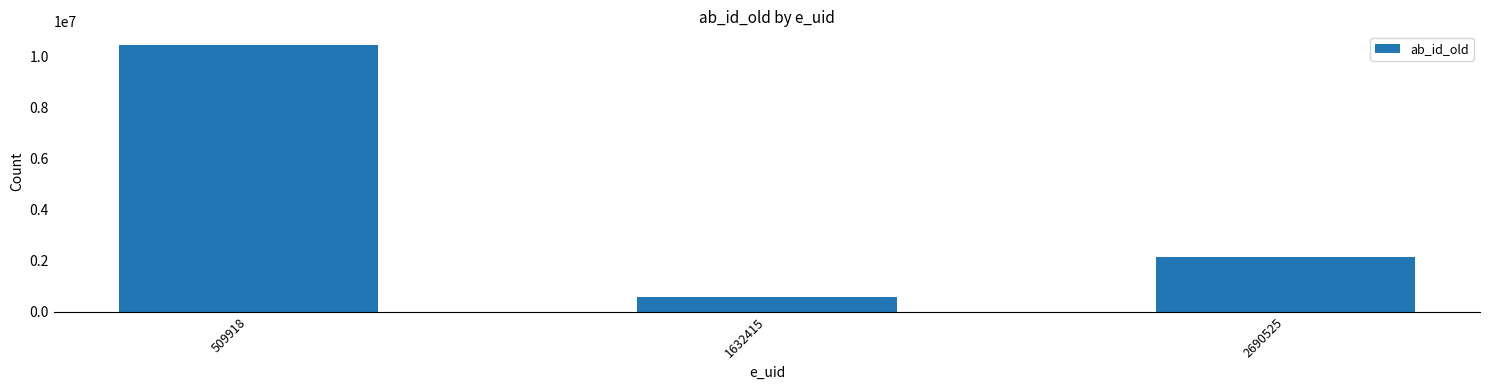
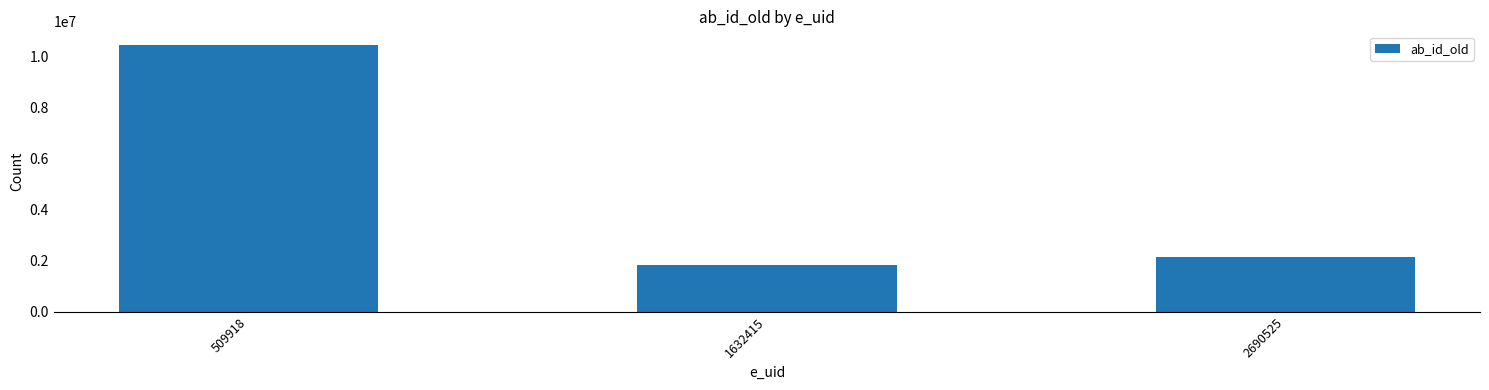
  {
    "509918": 10500000,
-   "1632415": 600000,
+   "1632415": 1900000,
    "2690525": 2100000
  }
